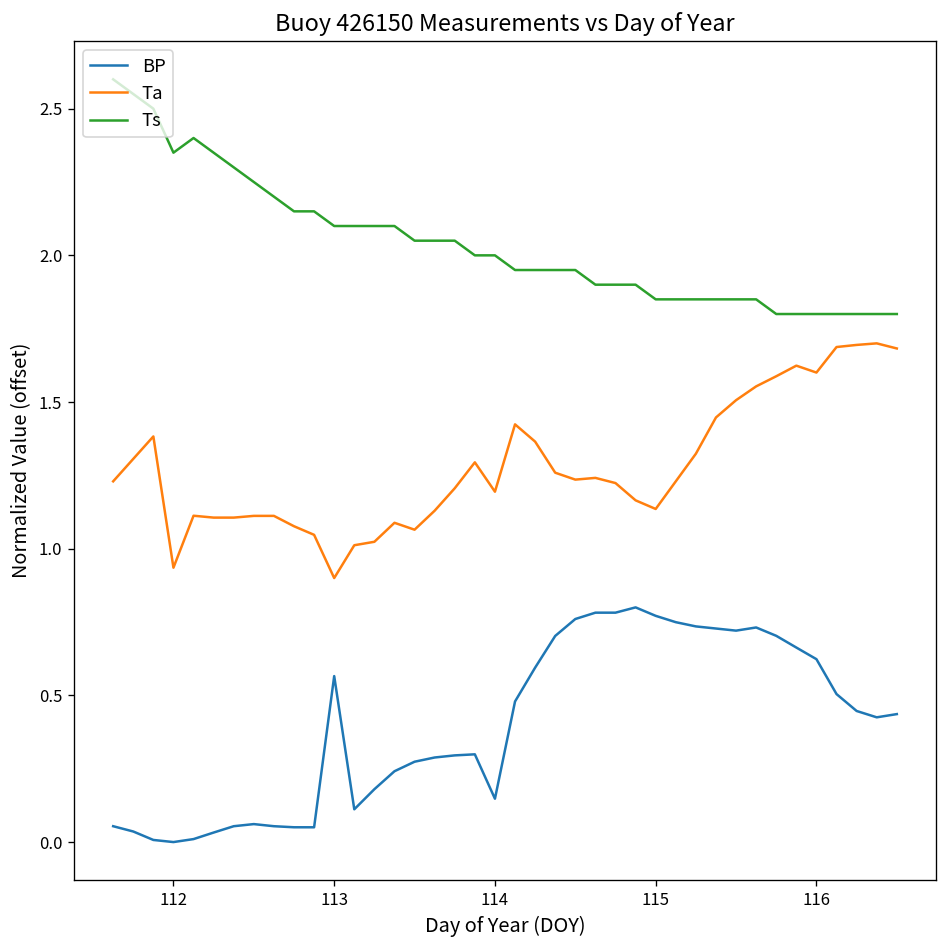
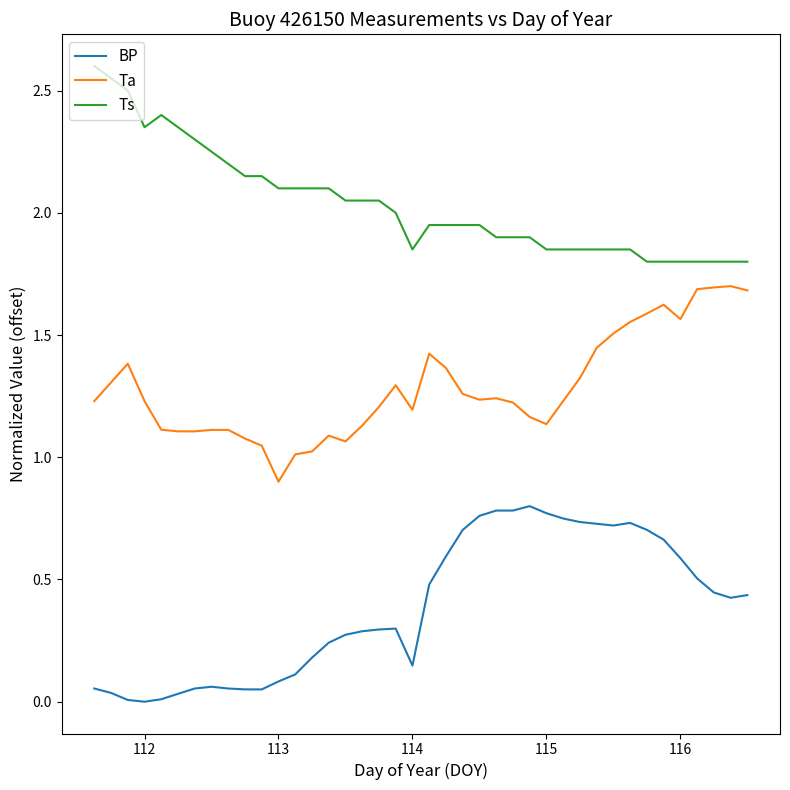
  {
    "BP": {
      "112": 0.00,
-     "113": 0.57,
+     "113": 0.08,
      "114": 0.15,
      "115": 0.77,
-     "116": 0.62
+     "116": 0.59
    },
    "Ta": {
-     "112": 0.94,
+     "112": 1.23,
      "113": 0.90,
      "114": 1.19,
      "115": 1.14,
-     "116": 1.60
+     "116": 1.57
    },
    "Ts": {
      "112": 2.35,
      "113": 2.10,
-     "114": 2.00,
+     "114": 1.85,
      "115": 1.85,
      "116": 1.80
    }
  }
